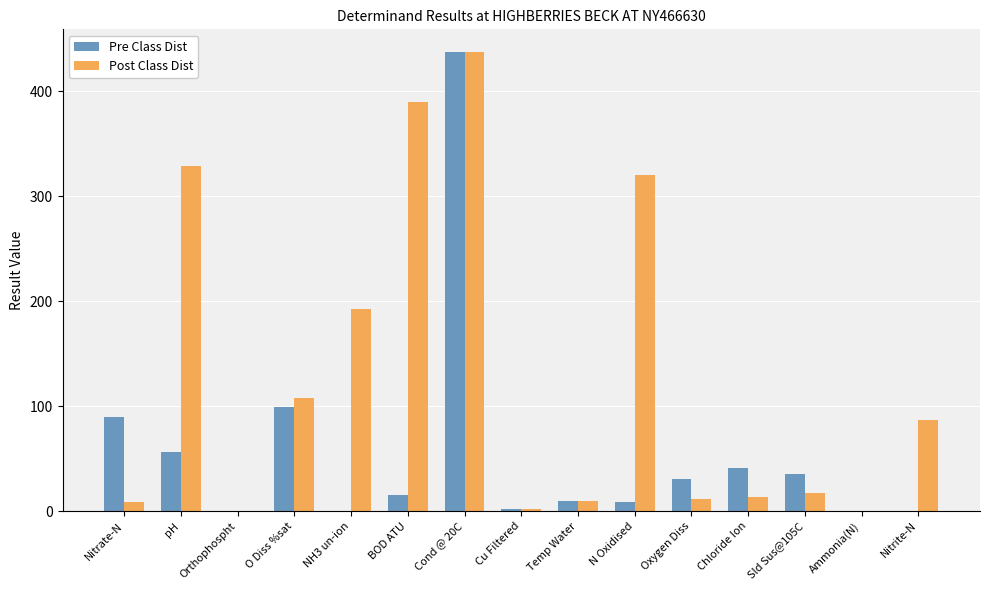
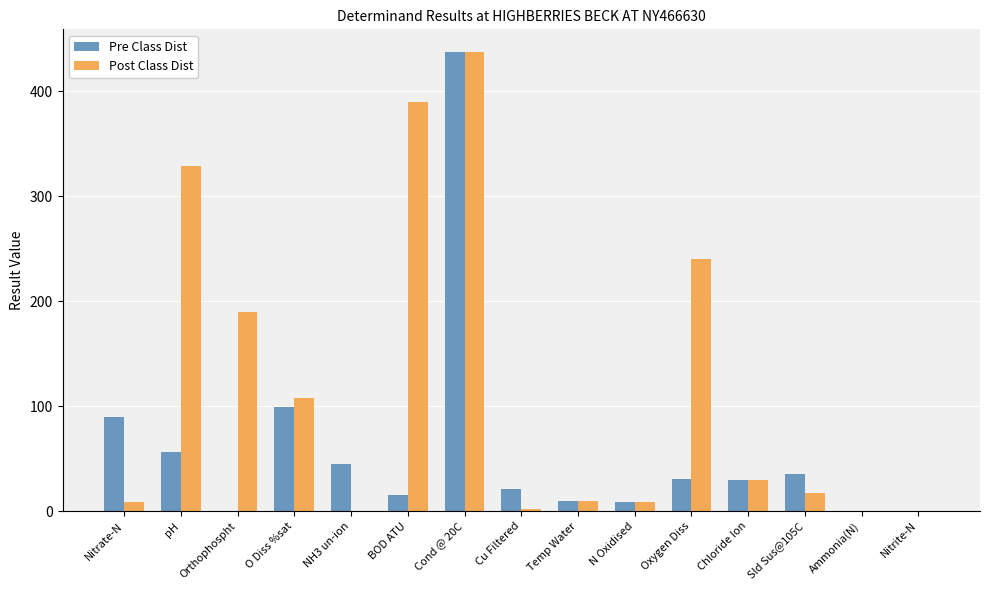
  {
    "Pre Class Dist": {
      "Nitrate-N": 90,
      "pH": 56,
      "O Diss %sat": 99,
-     "NH3 un-ion": 0,
+     "NH3 un-ion": 45,
      "BOD ATU": 15,
      "Cond @ 20C": 437,
-     "Cu Filtered": 2,
+     "Cu Filtered": 21,
      "Temp Water": 9,
      "N Oxidised": 9,
      "Oxygen Diss": 31,
-     "Chloride Ion": 41,
+     "Chloride Ion": 30,
      "Sld Sus@105C": 35
    },
    "Post Class Dist": {
      "Nitrate-N": 9,
      "pH": 328,
-     "Orthophospht": 0,
+     "Orthophospht": 189,
      "O Diss %sat": 108,
-     "NH3 un-ion": 192,
+     "NH3 un-ion": 0,
      "BOD ATU": 390,
      "Cond @ 20C": 437,
      "Temp Water": 9,
-     "N Oxidised": 320,
-     "Oxygen Diss": 11,
-     "Chloride Ion": 14,
+     "N Oxidised": 8,
+     "Oxygen Diss": 240,
+     "Chloride Ion": 30,
      "Sld Sus@105C": 17,
-     "Nitrite-N": 86
+     "Nitrite-N": 0
    }
  }
